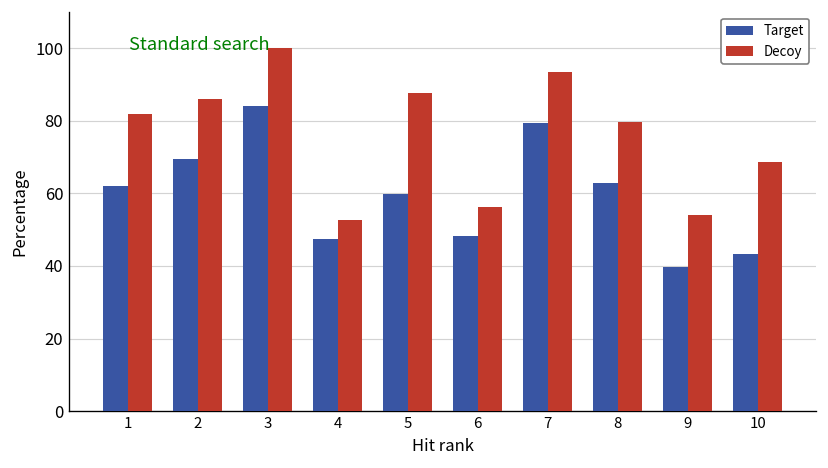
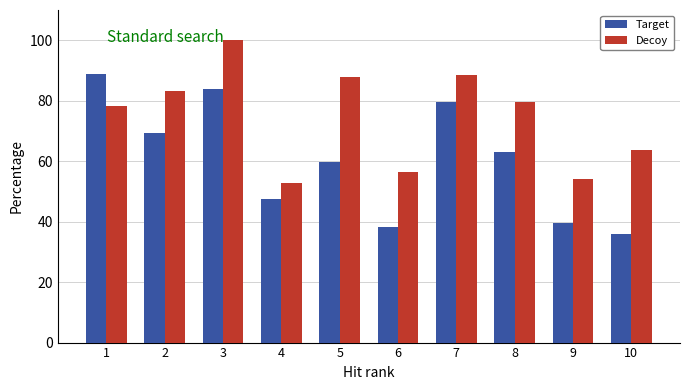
  {
    "Target": {
-     "1": 62,
+     "1": 89,
      "2": 69,
      "3": 84,
      "4": 48,
      "5": 60,
-     "6": 48,
+     "6": 38,
      "7": 80,
      "8": 63,
      "9": 40,
-     "10": 43
+     "10": 36
    },
    "Decoy": {
-     "1": 82,
-     "2": 86,
+     "1": 78,
+     "2": 83,
      "3": 100,
      "4": 53,
      "5": 88,
      "6": 56,
-     "7": 93,
+     "7": 89,
      "8": 80,
      "9": 54,
-     "10": 69
+     "10": 64
    }
  }
